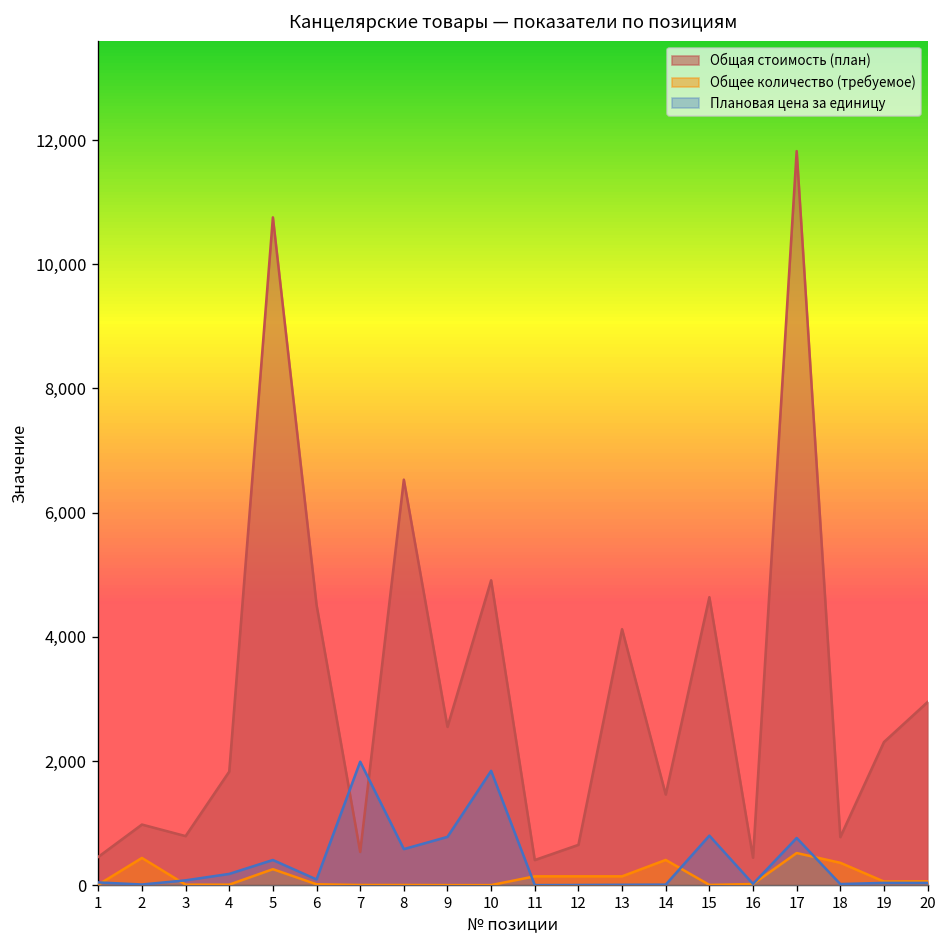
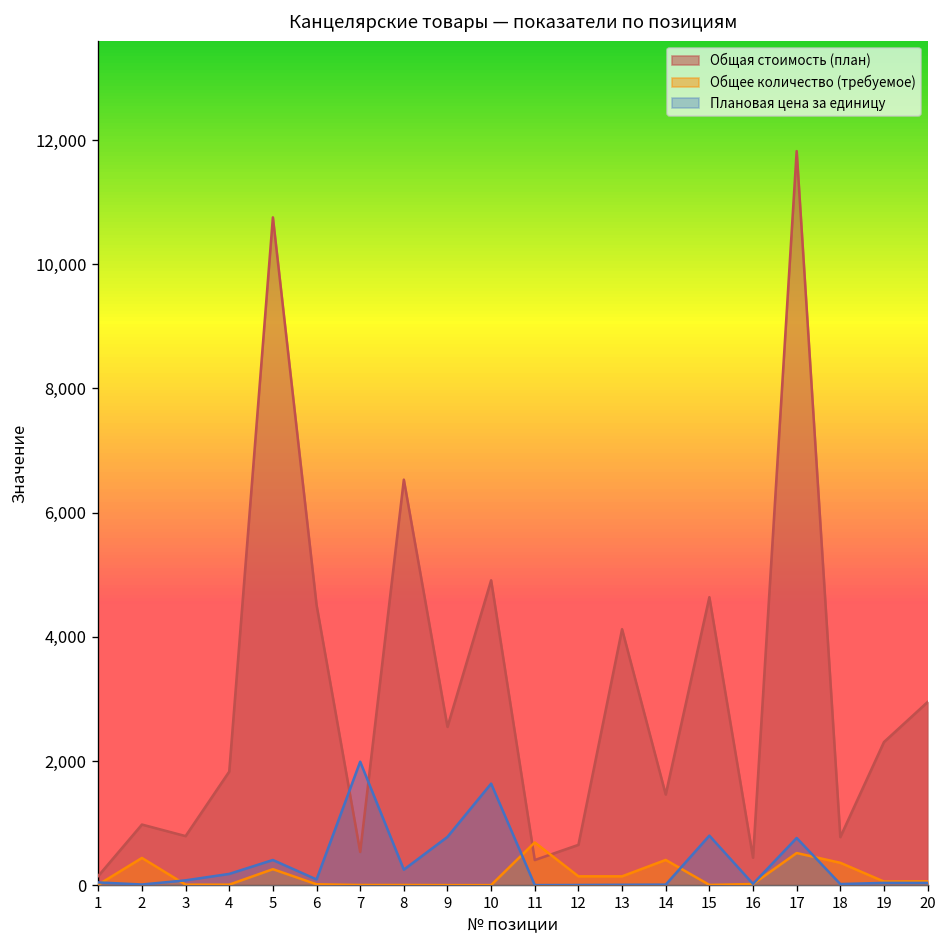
  {
    "Общая стоимость (план)": {
-     "1": "500",
+     "1": "200",
      "2": "1,000",
      "3": "800",
      "4": "1,800",
      "5": "10,800",
      "6": "4,500",
      "7": "500",
      "8": "6,500",
      "9": "2,600",
      "10": "4,900",
      "11": "400",
      "12": "700",
      "13": "4,100",
      "14": "1,500",
      "15": "4,600",
      "16": "400",
      "17": "11,800",
      "18": "800",
      "19": "2,300",
      "20": "3,000"
    },
    "Общее количество (требуемое)": {
      "2": "400",
      "3": "0",
      "4": "0",
      "5": "300",
      "6": "0",
      "7": "0",
      "8": "0",
      "9": "0",
      "10": "0",
-     "11": "100",
+     "11": "700",
      "12": "100",
      "13": "100",
      "14": "400",
      "15": "0",
      "17": "500",
      "18": "400"
    },
    "Плановая цена за единицу": {
      "2": "0",
      "3": "100",
      "4": "200",
      "5": "400",
      "6": "100",
      "7": "2,000",
-     "8": "600",
+     "8": "300",
      "9": "800",
-     "10": "1,800",
+     "10": "1,600",
      "11": "0",
      "12": "0",
      "13": "0",
      "14": "0",
      "15": "800",
      "17": "800",
      "18": "0"
    }
  }
